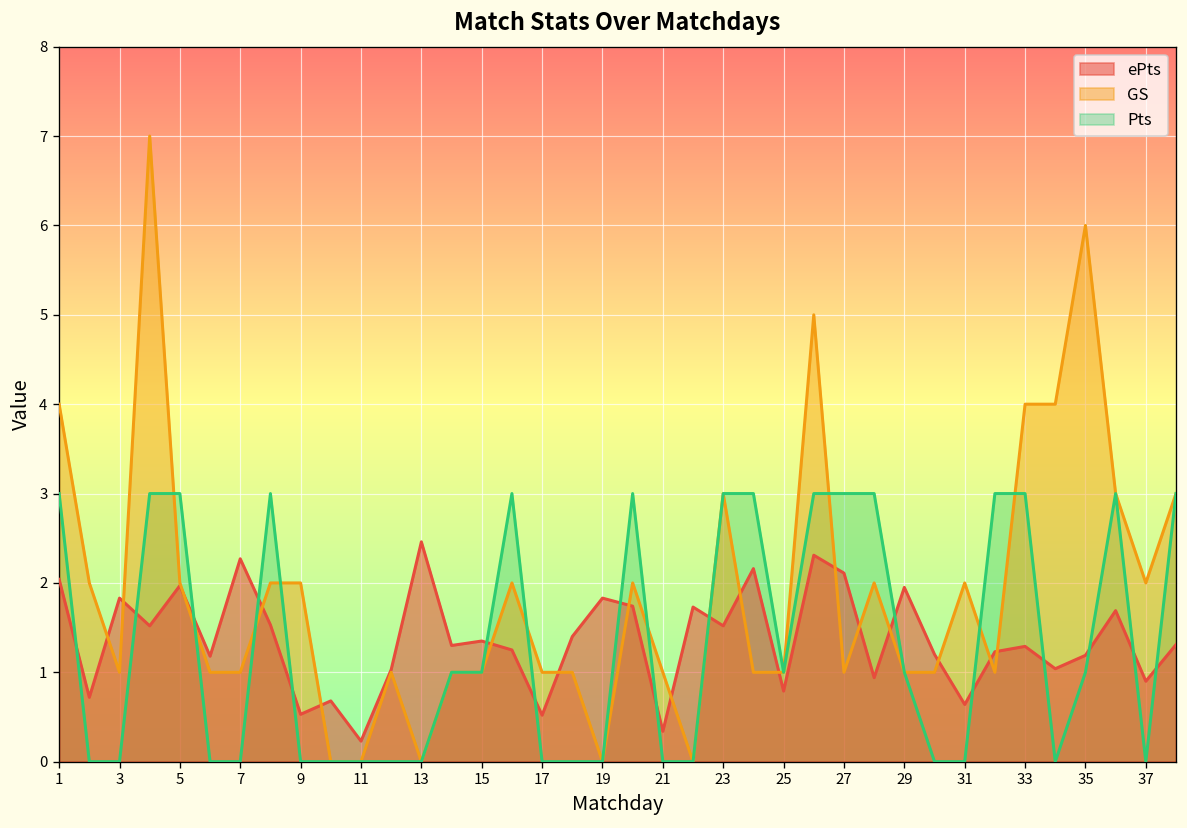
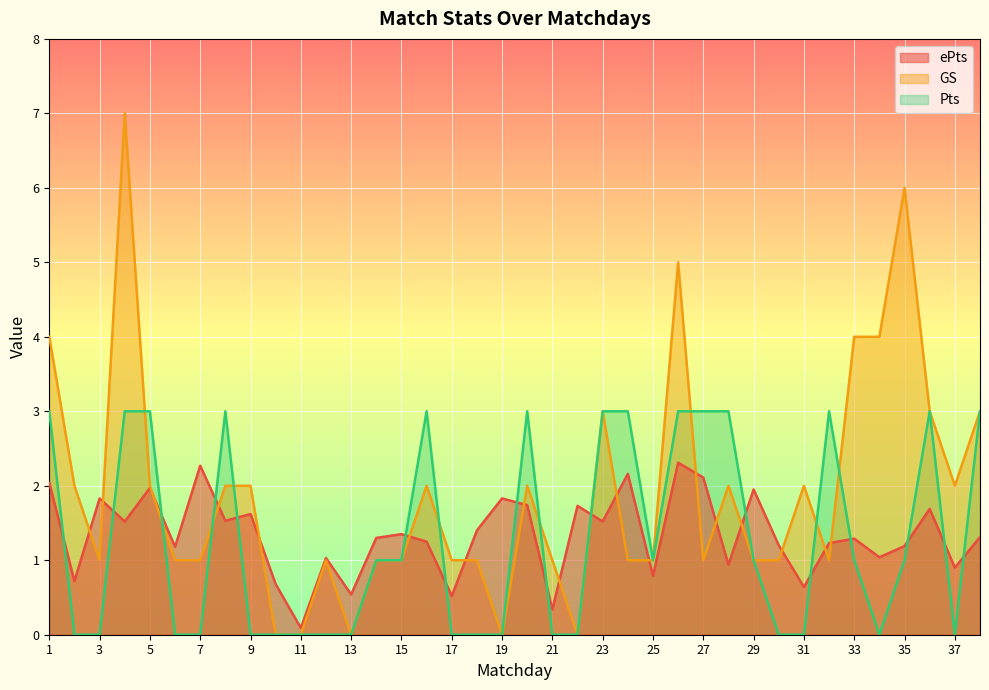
  {
    "Pts": {
      "1": 3,
      "3": 0,
      "5": 3,
      "7": 0,
      "9": 0,
      "17": 0,
      "21": 0,
      "27": 3,
      "31": 0,
-     "33": 3,
+     "33": 1,
      "35": 1,
      "37": 0
    },
    "GS": {
      "1": 4.0,
      "3": 1.0,
      "7": 1.0,
      "9": 2.0,
      "17": 1.0,
      "21": 1.0,
      "27": 1.0,
      "31": 2.0,
      "33": 4.0,
      "35": 6.0,
      "37": 2.0
    },
    "ePts": {
      "1": 2.0,
      "3": 1.8,
      "7": 2.3,
-     "9": 0.5,
-     "11": 0.2,
-     "13": 2.5,
+     "9": 1.6,
+     "11": 0.1,
+     "13": 0.5,
      "15": 1.4,
      "17": 0.5,
      "19": 1.8,
      "21": 0.3,
      "23": 1.5,
      "25": 0.8,
      "27": 2.1,
      "29": 2.0,
      "31": 0.6,
      "33": 1.3,
      "35": 1.2,
      "37": 0.9
    }
  }
